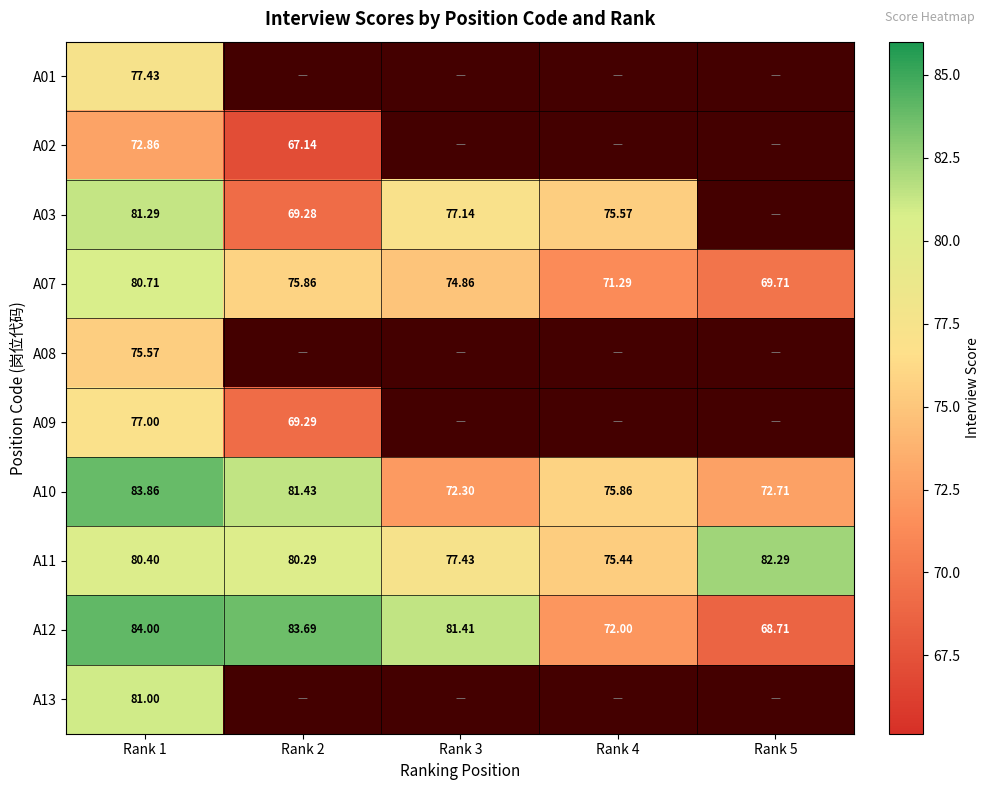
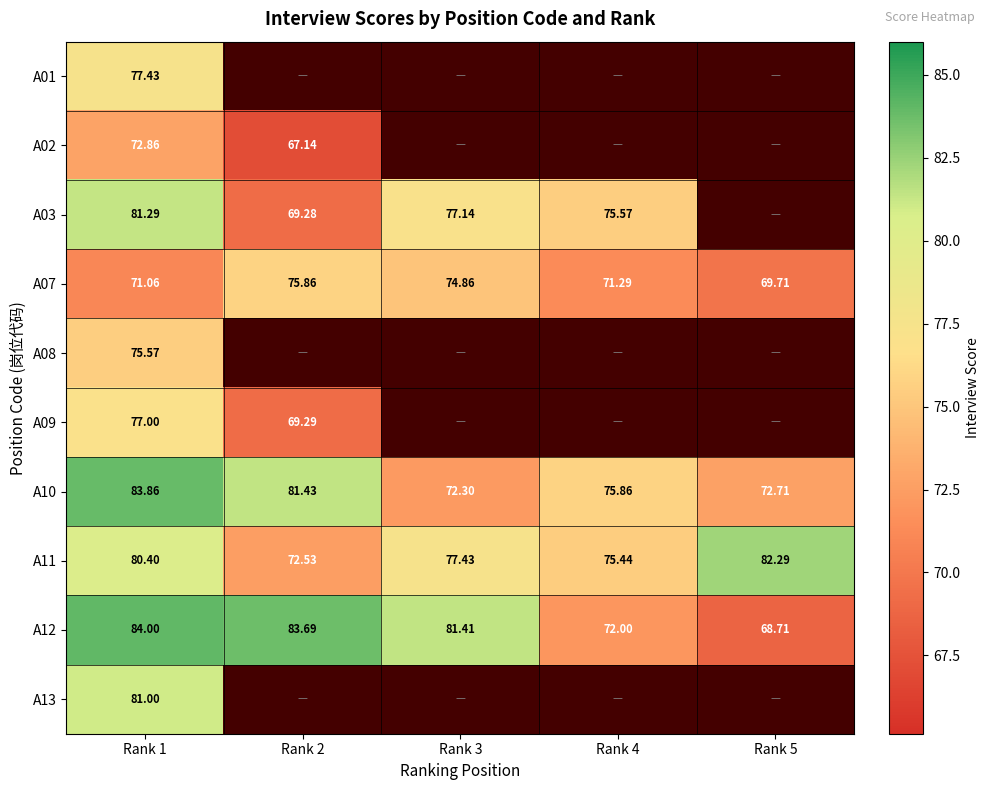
  {
    "A01": {
      "Rank 1": 77.43
    },
    "A02": {
      "Rank 1": 72.86,
      "Rank 2": 67.14
    },
    "A03": {
      "Rank 1": 81.29,
      "Rank 2": 69.28,
      "Rank 3": 77.14,
      "Rank 4": 75.57
    },
    "A07": {
-     "Rank 1": 80.71,
+     "Rank 1": 71.06,
      "Rank 2": 75.86,
      "Rank 3": 74.86,
      "Rank 4": 71.29,
      "Rank 5": 69.71
    },
    "A08": {
      "Rank 1": 75.57
    },
    "A09": {
      "Rank 1": 77.00,
      "Rank 2": 69.29
    },
    "A10": {
      "Rank 1": 83.86,
      "Rank 2": 81.43,
      "Rank 3": 72.30,
      "Rank 4": 75.86,
      "Rank 5": 72.71
    },
    "A11": {
      "Rank 1": 80.40,
-     "Rank 2": 80.29,
+     "Rank 2": 72.53,
      "Rank 3": 77.43,
      "Rank 4": 75.44,
      "Rank 5": 82.29
    },
    "A12": {
      "Rank 1": 84.00,
      "Rank 2": 83.69,
      "Rank 3": 81.41,
      "Rank 4": 72.00,
      "Rank 5": 68.71
    },
    "A13": {
      "Rank 1": 81.00
    }
  }
